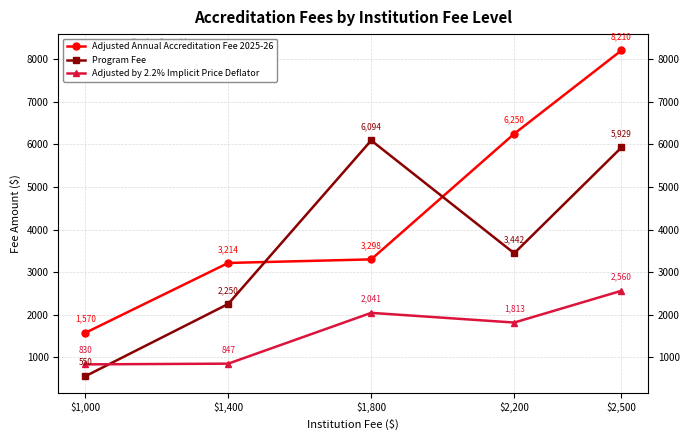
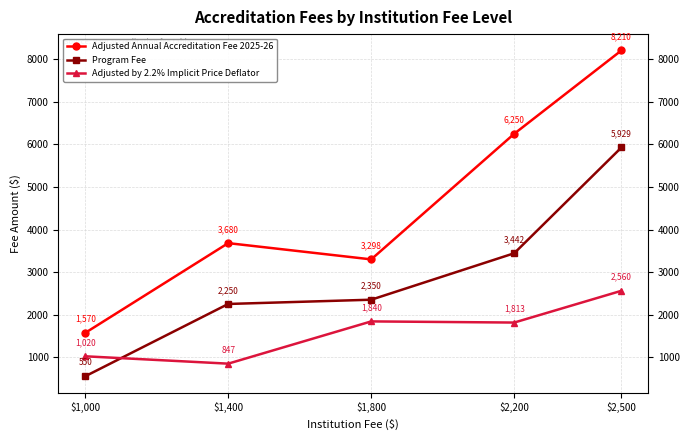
  {
    "Adjusted Annual Accreditation Fee 2025-26": {
      "$1,000": "1,570",
-     "$1,400": "3,214",
+     "$1,400": "3,680",
      "$1,800": "3,298",
      "$2,200": "6,250",
      "$2,500": "8,210"
    },
    "Program Fee": {
      "$1,400": "2,250",
-     "$1,800": "6,094",
+     "$1,800": "2,350",
      "$2,200": "3,442",
      "$2,500": "5,929"
    },
    "Adjusted by 2.2% Implicit Price Deflator": {
-     "$1,000": "830",
+     "$1,000": "1,020",
      "$1,400": "847",
-     "$1,800": "2,041",
+     "$1,800": "1,840",
      "$2,200": "1,813",
      "$2,500": "2,560"
    }
  }
